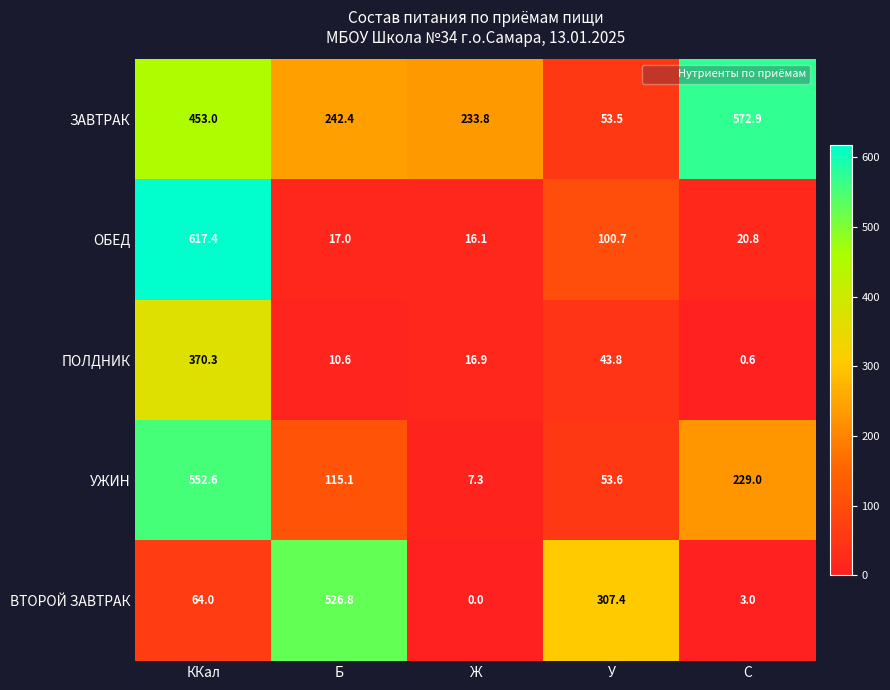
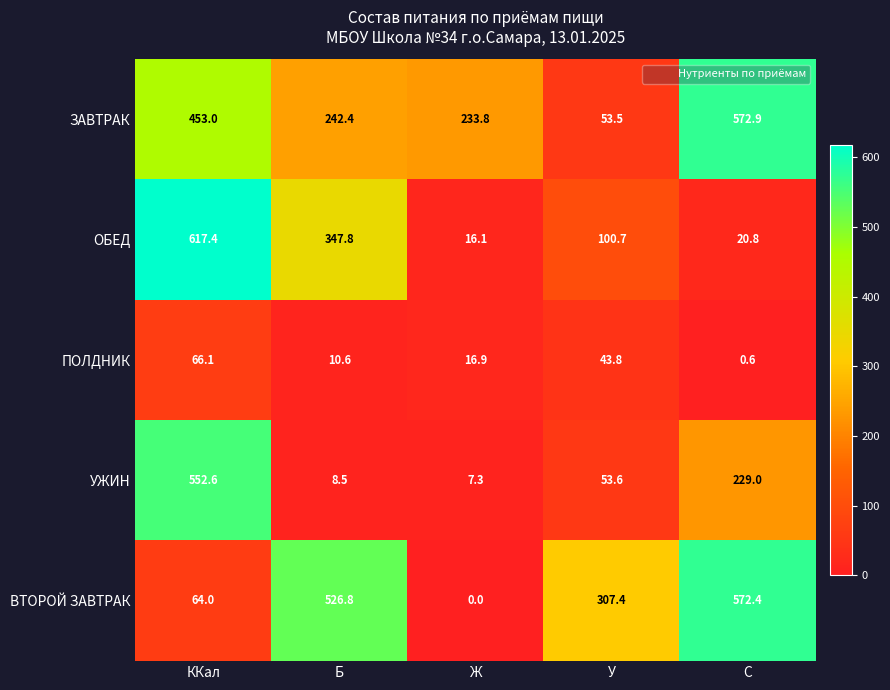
  {
    "ЗАВТРАК": {
      "ККал": 453.0,
      "Б": 242.4,
      "Ж": 233.8,
      "У": 53.5,
      "C": 572.9
    },
    "ОБЕД": {
      "ККал": 617.4,
-     "Б": 17.0,
+     "Б": 347.8,
      "Ж": 16.1,
      "У": 100.7,
      "C": 20.8
    },
    "ПОЛДНИК": {
-     "ККал": 370.3,
+     "ККал": 66.1,
      "Б": 10.6,
      "Ж": 16.9,
      "У": 43.8,
      "C": 0.6
    },
    "УЖИН": {
      "ККал": 552.6,
-     "Б": 115.1,
+     "Б": 8.5,
      "Ж": 7.3,
      "У": 53.6,
      "C": 229.0
    },
    "ВТОРОЙ ЗАВТРАК": {
      "ККал": 64.0,
      "Б": 526.8,
      "Ж": 0.0,
      "У": 307.4,
-     "C": 3.0
+     "C": 572.4
    }
  }
